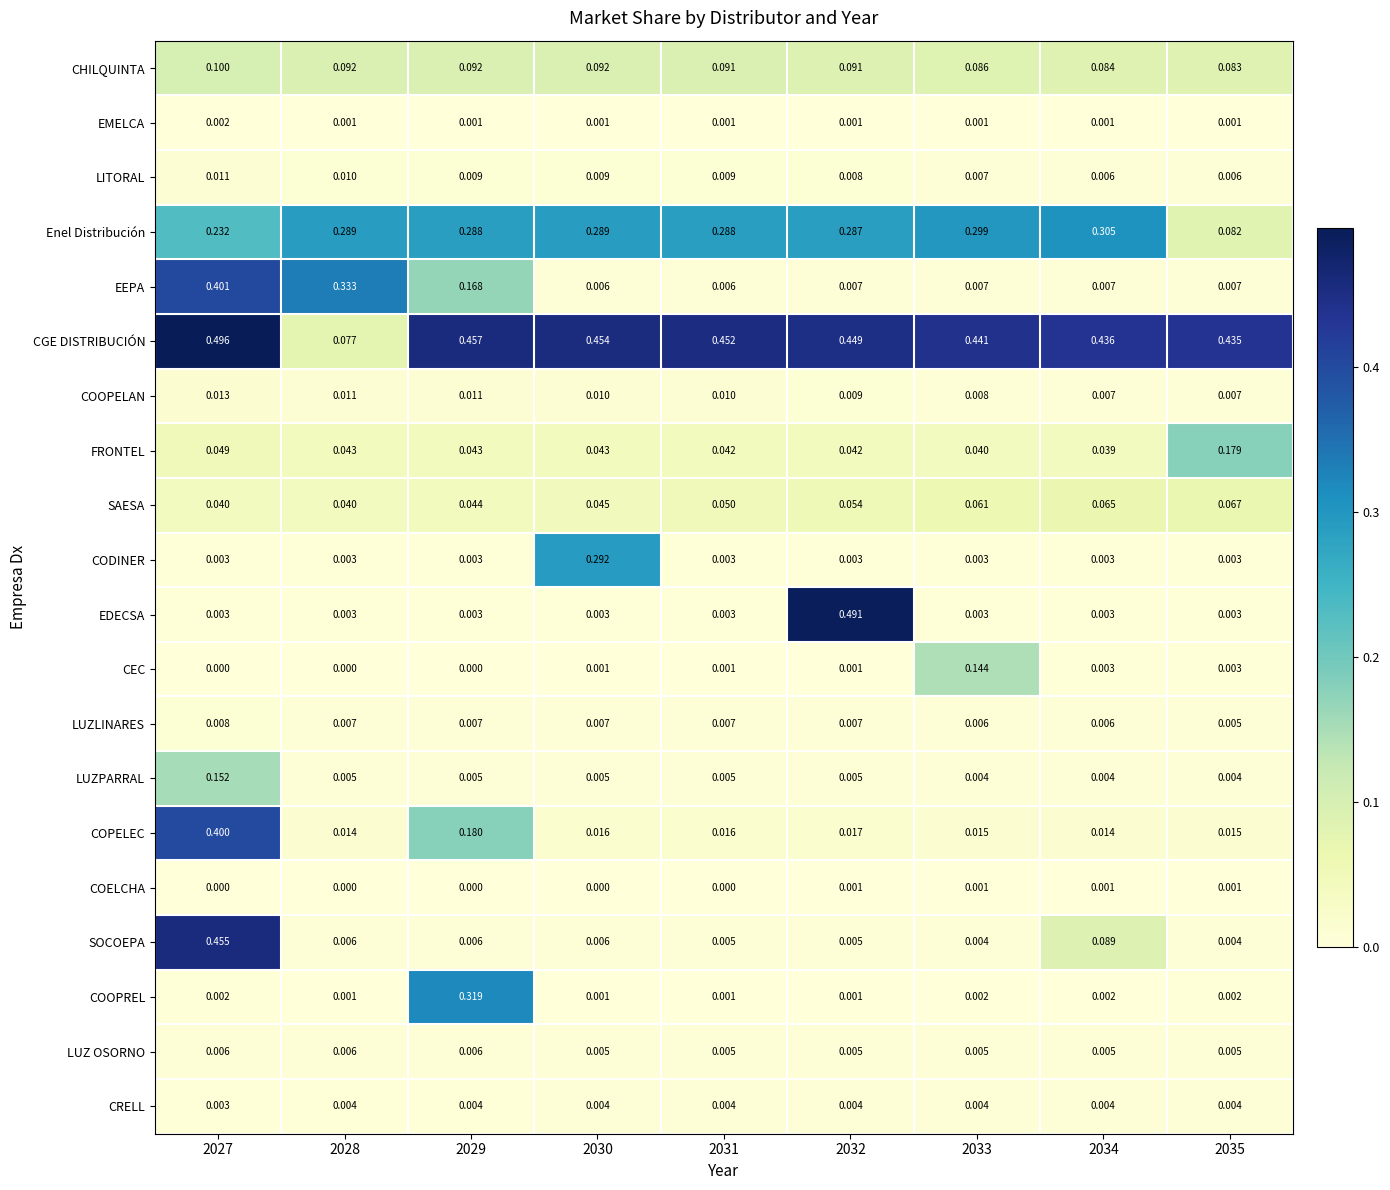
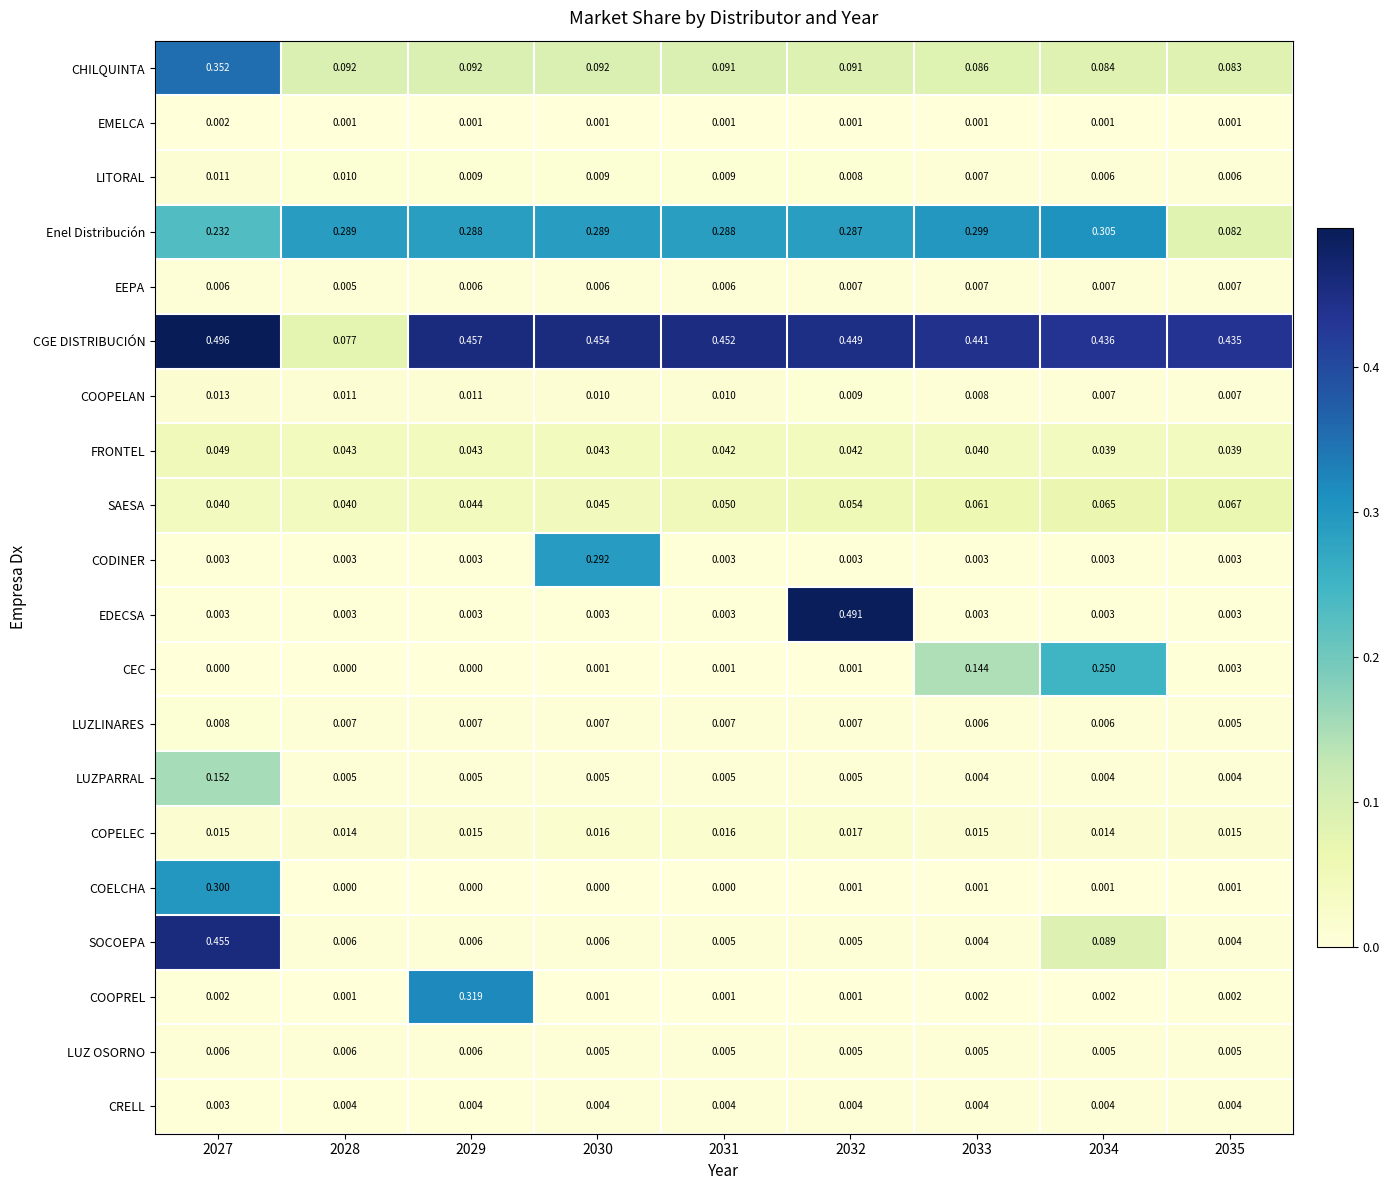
  {
    "CHILQUINTA": {
-     "2027": 0.100,
+     "2027": 0.352,
      "2028": 0.092,
      "2029": 0.092,
      "2030": 0.092,
      "2031": 0.091,
      "2032": 0.091,
      "2033": 0.086,
      "2034": 0.084,
      "2035": 0.083
    },
    "EMELCA": {
      "2027": 0.002,
      "2028": 0.001,
      "2029": 0.001,
      "2030": 0.001,
      "2031": 0.001,
      "2032": 0.001,
      "2033": 0.001,
      "2034": 0.001,
      "2035": 0.001
    },
    "LITORAL": {
      "2027": 0.011,
      "2028": 0.010,
      "2029": 0.009,
      "2030": 0.009,
      "2031": 0.009,
      "2032": 0.008,
      "2033": 0.007,
      "2034": 0.006,
      "2035": 0.006
    },
    "Enel Distribución": {
      "2027": 0.232,
      "2028": 0.289,
      "2029": 0.288,
      "2030": 0.289,
      "2031": 0.288,
      "2032": 0.287,
      "2033": 0.299,
      "2034": 0.305,
      "2035": 0.082
    },
    "EEPA": {
-     "2027": 0.401,
-     "2028": 0.333,
-     "2029": 0.168,
+     "2027": 0.006,
+     "2028": 0.005,
+     "2029": 0.006,
      "2030": 0.006,
      "2031": 0.006,
      "2032": 0.007,
      "2033": 0.007,
      "2034": 0.007,
      "2035": 0.007
    },
    "CGE DISTRIBUCIÓN": {
      "2027": 0.496,
      "2028": 0.077,
      "2029": 0.457,
      "2030": 0.454,
      "2031": 0.452,
      "2032": 0.449,
      "2033": 0.441,
      "2034": 0.436,
      "2035": 0.435
    },
    "COOPELAN": {
      "2027": 0.013,
      "2028": 0.011,
      "2029": 0.011,
      "2030": 0.010,
      "2031": 0.010,
      "2032": 0.009,
      "2033": 0.008,
      "2034": 0.007,
      "2035": 0.007
    },
    "FRONTEL": {
      "2027": 0.049,
      "2028": 0.043,
      "2029": 0.043,
      "2030": 0.043,
      "2031": 0.042,
      "2032": 0.042,
      "2033": 0.040,
      "2034": 0.039,
-     "2035": 0.179
+     "2035": 0.039
    },
    "SAESA": {
      "2027": 0.040,
      "2028": 0.040,
      "2029": 0.044,
      "2030": 0.045,
      "2031": 0.050,
      "2032": 0.054,
      "2033": 0.061,
      "2034": 0.065,
      "2035": 0.067
    },
    "CODINER": {
      "2027": 0.003,
      "2028": 0.003,
      "2029": 0.003,
      "2030": 0.292,
      "2031": 0.003,
      "2032": 0.003,
      "2033": 0.003,
      "2034": 0.003,
      "2035": 0.003
    },
    "EDECSA": {
      "2027": 0.003,
      "2028": 0.003,
      "2029": 0.003,
      "2030": 0.003,
      "2031": 0.003,
      "2032": 0.491,
      "2033": 0.003,
      "2034": 0.003,
      "2035": 0.003
    },
    "CEC": {
      "2027": 0.000,
      "2028": 0.000,
      "2029": 0.000,
      "2030": 0.001,
      "2031": 0.001,
      "2032": 0.001,
      "2033": 0.144,
-     "2034": 0.003,
+     "2034": 0.250,
      "2035": 0.003
    },
    "LUZLINARES": {
      "2027": 0.008,
      "2028": 0.007,
      "2029": 0.007,
      "2030": 0.007,
      "2031": 0.007,
      "2032": 0.007,
      "2033": 0.006,
      "2034": 0.006,
      "2035": 0.005
    },
    "LUZPARRAL": {
      "2027": 0.152,
      "2028": 0.005,
      "2029": 0.005,
      "2030": 0.005,
      "2031": 0.005,
      "2032": 0.005,
      "2033": 0.004,
      "2034": 0.004,
      "2035": 0.004
    },
    "COPELEC": {
-     "2027": 0.400,
+     "2027": 0.015,
      "2028": 0.014,
-     "2029": 0.180,
+     "2029": 0.015,
      "2030": 0.016,
      "2031": 0.016,
      "2032": 0.017,
      "2033": 0.015,
      "2034": 0.014,
      "2035": 0.015
    },
    "COELCHA": {
-     "2027": 0.000,
+     "2027": 0.300,
      "2028": 0.000,
      "2029": 0.000,
      "2030": 0.000,
      "2031": 0.000,
      "2032": 0.001,
      "2033": 0.001,
      "2034": 0.001,
      "2035": 0.001
    },
    "SOCOEPA": {
      "2027": 0.455,
      "2028": 0.006,
      "2029": 0.006,
      "2030": 0.006,
      "2031": 0.005,
      "2032": 0.005,
      "2033": 0.004,
      "2034": 0.089,
      "2035": 0.004
    },
    "COOPREL": {
      "2027": 0.002,
      "2028": 0.001,
      "2029": 0.319,
      "2030": 0.001,
      "2031": 0.001,
      "2032": 0.001,
      "2033": 0.002,
      "2034": 0.002,
      "2035": 0.002
    },
    "LUZ OSORNO": {
      "2027": 0.006,
      "2028": 0.006,
      "2029": 0.006,
      "2030": 0.005,
      "2031": 0.005,
      "2032": 0.005,
      "2033": 0.005,
      "2034": 0.005,
      "2035": 0.005
    },
    "CRELL": {
      "2027": 0.003,
      "2028": 0.004,
      "2029": 0.004,
      "2030": 0.004,
      "2031": 0.004,
      "2032": 0.004,
      "2033": 0.004,
      "2034": 0.004,
      "2035": 0.004
    }
  }
